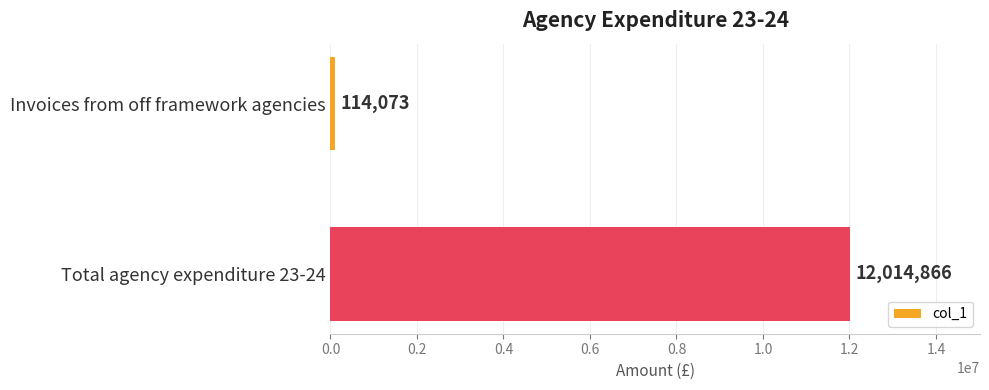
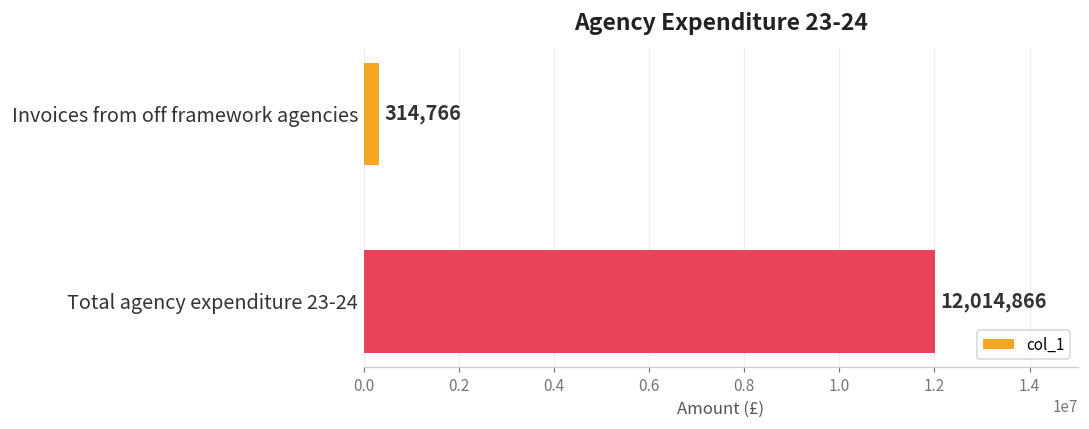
  {
-   "Invoices from off framework agencies": "114,073",
+   "Invoices from off framework agencies": "314,766",
    "Total agency expenditure 23-24": "12,014,866"
  }
